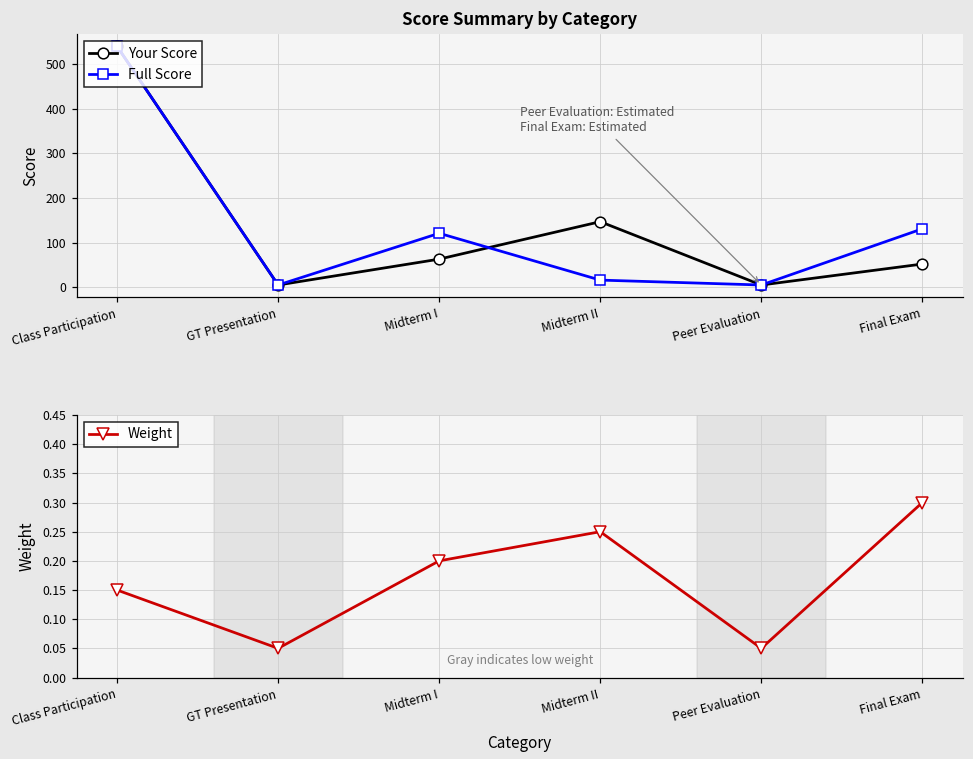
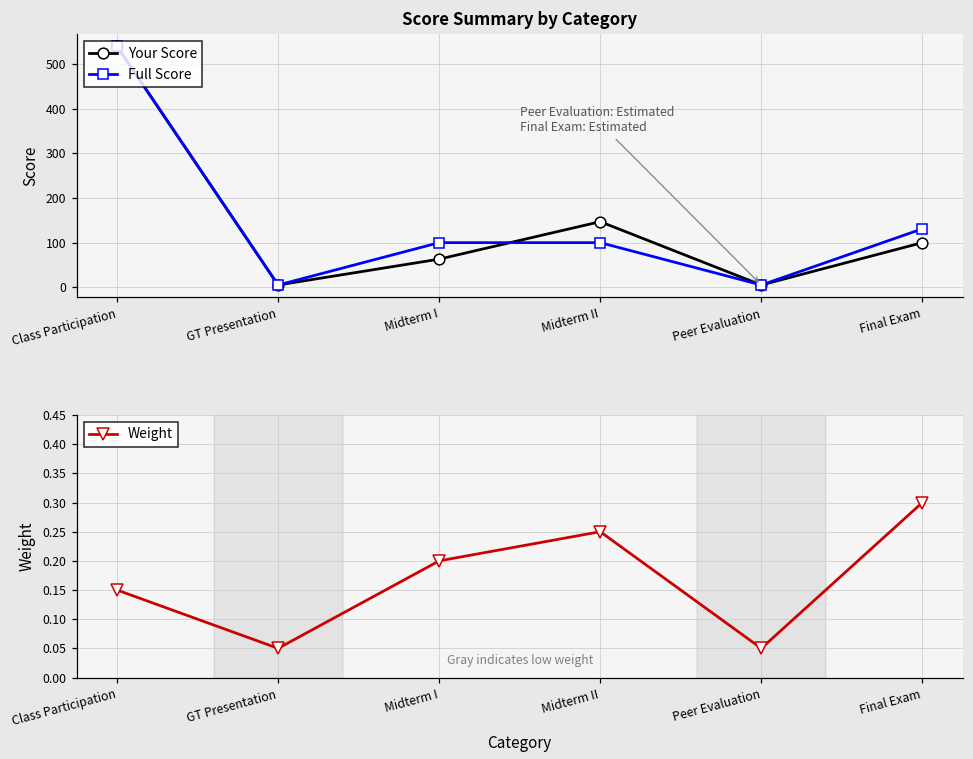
  {
    "Score Summary by Category": {
      "Your Score": {
        "Midterm I": 60,
        "Midterm II": 150,
-       "Final Exam": 50
+       "Final Exam": 100
      },
      "Full Score": {
-       "Midterm I": 120,
-       "Midterm II": 20,
+       "Midterm I": 100,
+       "Midterm II": 100,
        "Final Exam": 130
      }
    }
  }
